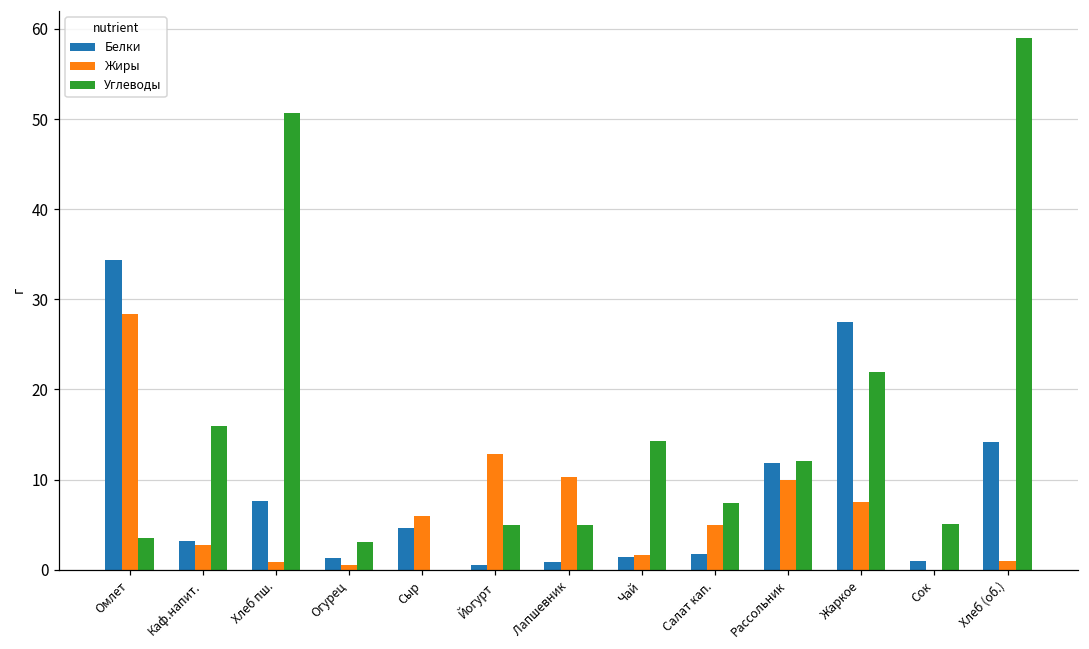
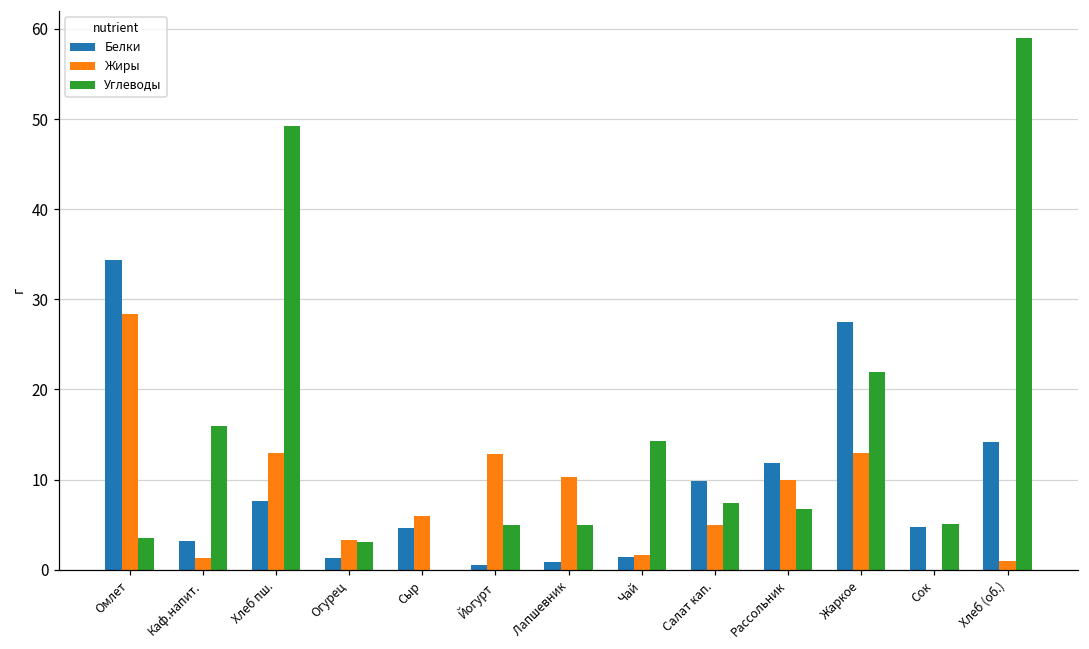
  {
    "Белки": {
      "Омлет": 34,
      "Каф.напит.": 3,
      "Хлеб пш.": 8,
      "Огурец": 1,
      "Сыр": 5,
      "Йогурт": 1,
      "Лапшевник": 1,
      "Чай": 1,
-     "Салат кап.": 2,
+     "Салат кап.": 10,
      "Рассольник": 12,
      "Жаркое": 28,
-     "Сок": 1,
+     "Сок": 5,
      "Хлеб (об.)": 14
    },
    "Жиры": {
      "Омлет": 28,
-     "Каф.напит.": 3,
-     "Хлеб пш.": 1,
-     "Огурец": 1,
+     "Каф.напит.": 1,
+     "Хлеб пш.": 13,
+     "Огурец": 3,
      "Сыр": 6,
      "Йогурт": 13,
      "Лапшевник": 10,
      "Чай": 2,
      "Салат кап.": 5,
      "Рассольник": 10,
-     "Жаркое": 7,
+     "Жаркое": 13,
      "Сок": 0,
      "Хлеб (об.)": 1
    },
    "Углеводы": {
      "Омлет": 4,
      "Каф.напит.": 16,
-     "Хлеб пш.": 51,
+     "Хлеб пш.": 49,
      "Огурец": 3,
      "Сыр": 0,
      "Йогурт": 5,
      "Лапшевник": 5,
      "Чай": 14,
      "Салат кап.": 7,
-     "Рассольник": 12,
+     "Рассольник": 7,
      "Жаркое": 22,
      "Сок": 5,
      "Хлеб (об.)": 59
    }
  }
